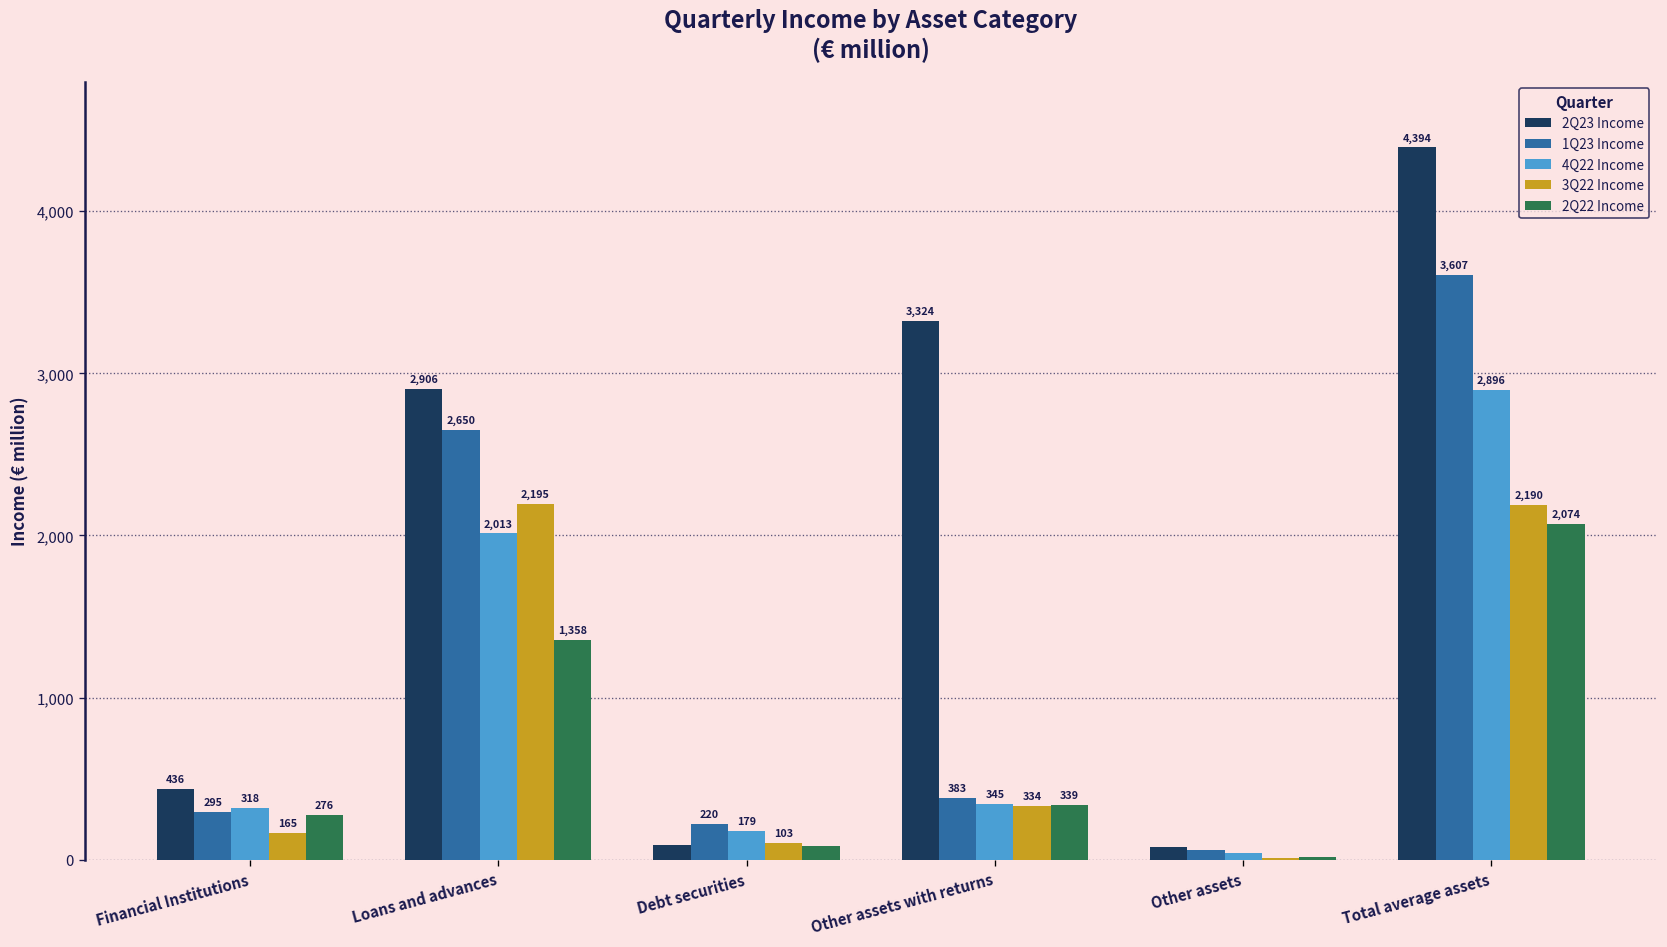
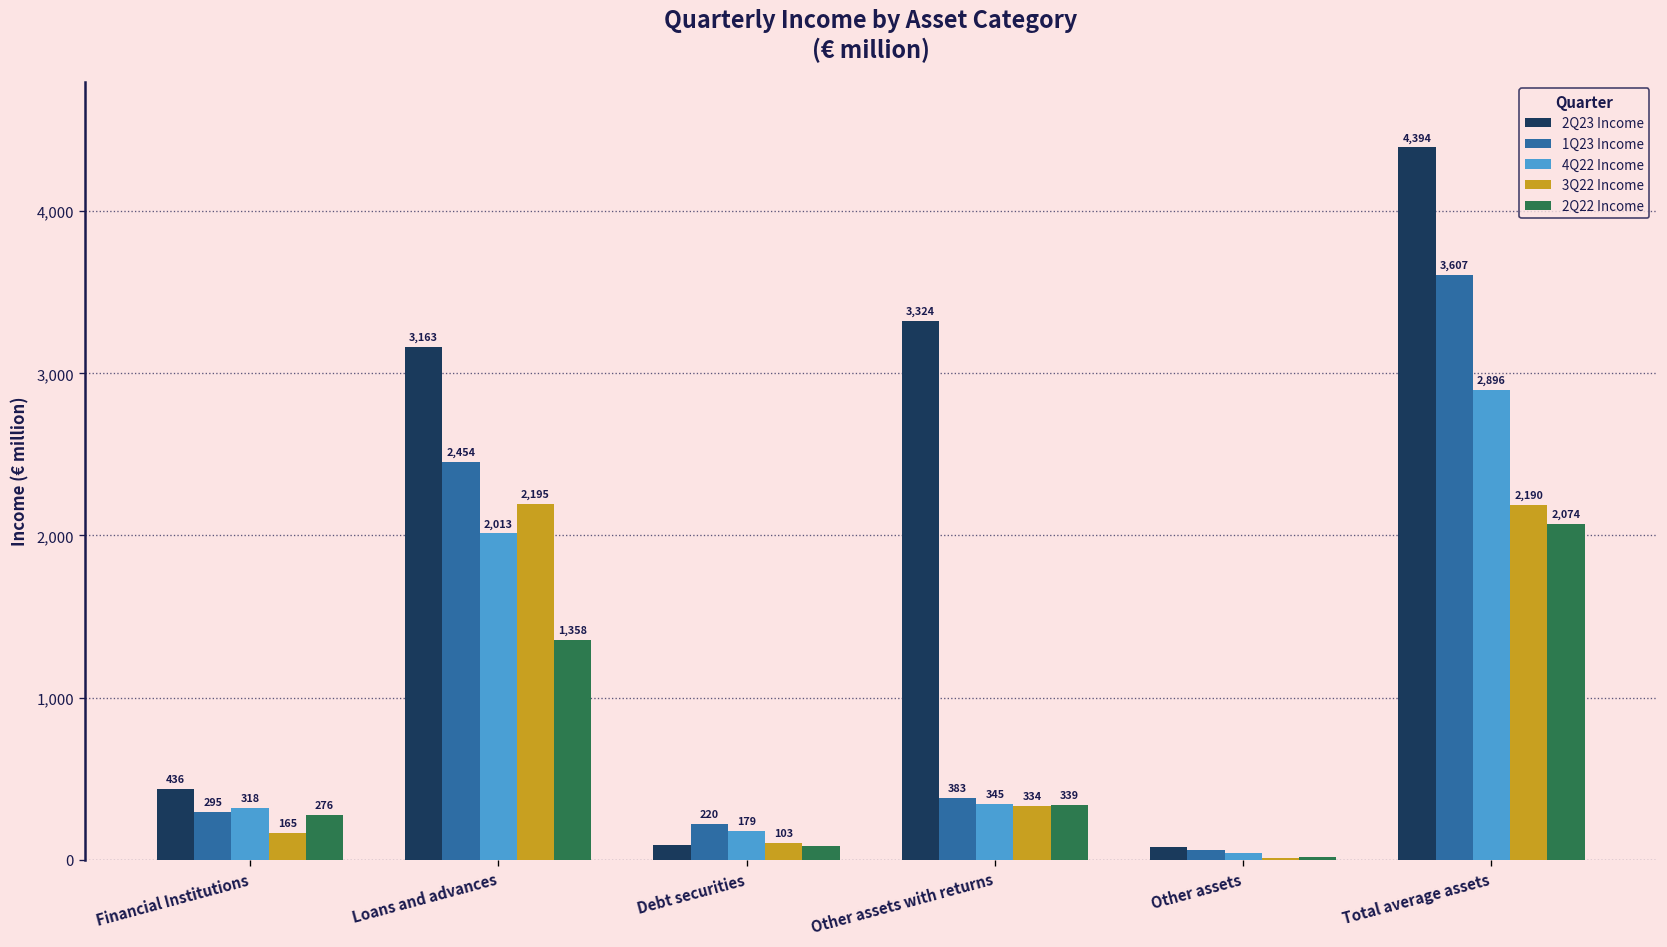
  {
    "2Q23 Income": {
      "Financial Institutions": "436",
-     "Loans and advances": "2,906",
+     "Loans and advances": "3,163",
      "Other assets with returns": "3,324",
      "Total average assets": "4,394"
    },
    "1Q23 Income": {
      "Financial Institutions": "295",
-     "Loans and advances": "2,650",
+     "Loans and advances": "2,454",
      "Debt securities": "220",
      "Other assets with returns": "383",
      "Total average assets": "3,607"
    },
    "4Q22 Income": {
      "Financial Institutions": "318",
      "Loans and advances": "2,013",
      "Debt securities": "179",
      "Other assets with returns": "345",
      "Total average assets": "2,896"
    },
    "3Q22 Income": {
      "Financial Institutions": "165",
      "Loans and advances": "2,195",
      "Debt securities": "103",
      "Other assets with returns": "334",
      "Total average assets": "2,190"
    },
    "2Q22 Income": {
      "Financial Institutions": "276",
      "Loans and advances": "1,358",
      "Other assets with returns": "339",
      "Total average assets": "2,074"
    }
  }
